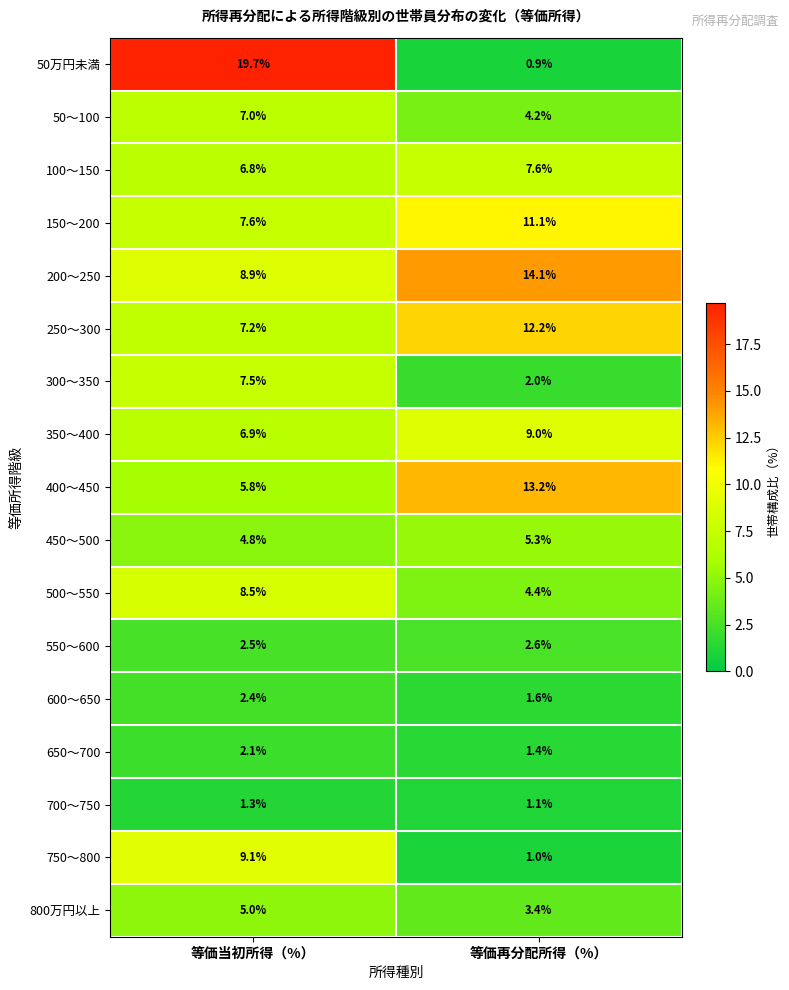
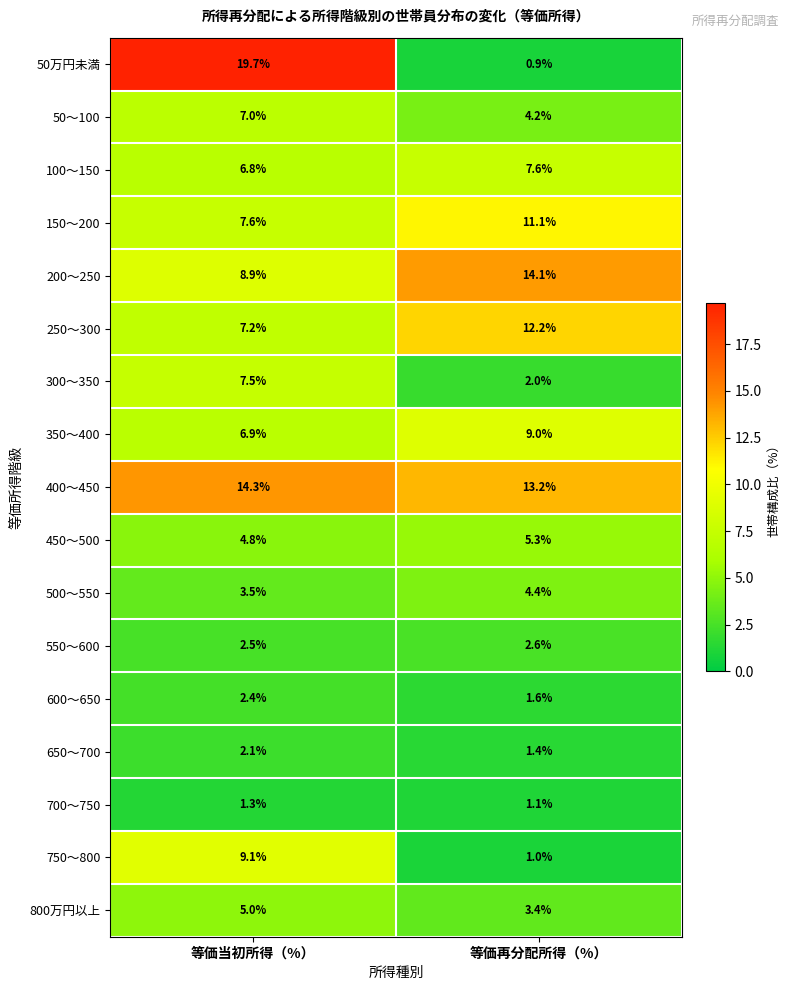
  {
    "50万円未満": {
      "等価当初所得（%）": "19.7%",
      "等価再分配所得（%）": "0.9%"
    },
    "50～100": {
      "等価当初所得（%）": "7.0%",
      "等価再分配所得（%）": "4.2%"
    },
    "100～150": {
      "等価当初所得（%）": "6.8%",
      "等価再分配所得（%）": "7.6%"
    },
    "150～200": {
      "等価当初所得（%）": "7.6%",
      "等価再分配所得（%）": "11.1%"
    },
    "200～250": {
      "等価当初所得（%）": "8.9%",
      "等価再分配所得（%）": "14.1%"
    },
    "250～300": {
      "等価当初所得（%）": "7.2%",
      "等価再分配所得（%）": "12.2%"
    },
    "300～350": {
      "等価当初所得（%）": "7.5%",
      "等価再分配所得（%）": "2.0%"
    },
    "350～400": {
      "等価当初所得（%）": "6.9%",
      "等価再分配所得（%）": "9.0%"
    },
    "400～450": {
-     "等価当初所得（%）": "5.8%",
+     "等価当初所得（%）": "14.3%",
      "等価再分配所得（%）": "13.2%"
    },
    "450～500": {
      "等価当初所得（%）": "4.8%",
      "等価再分配所得（%）": "5.3%"
    },
    "500～550": {
-     "等価当初所得（%）": "8.5%",
+     "等価当初所得（%）": "3.5%",
      "等価再分配所得（%）": "4.4%"
    },
    "550～600": {
      "等価当初所得（%）": "2.5%",
      "等価再分配所得（%）": "2.6%"
    },
    "600～650": {
      "等価当初所得（%）": "2.4%",
      "等価再分配所得（%）": "1.6%"
    },
    "650～700": {
      "等価当初所得（%）": "2.1%",
      "等価再分配所得（%）": "1.4%"
    },
    "700～750": {
      "等価当初所得（%）": "1.3%",
      "等価再分配所得（%）": "1.1%"
    },
    "750～800": {
      "等価当初所得（%）": "9.1%",
      "等価再分配所得（%）": "1.0%"
    },
    "800万円以上": {
      "等価当初所得（%）": "5.0%",
      "等価再分配所得（%）": "3.4%"
    }
  }
